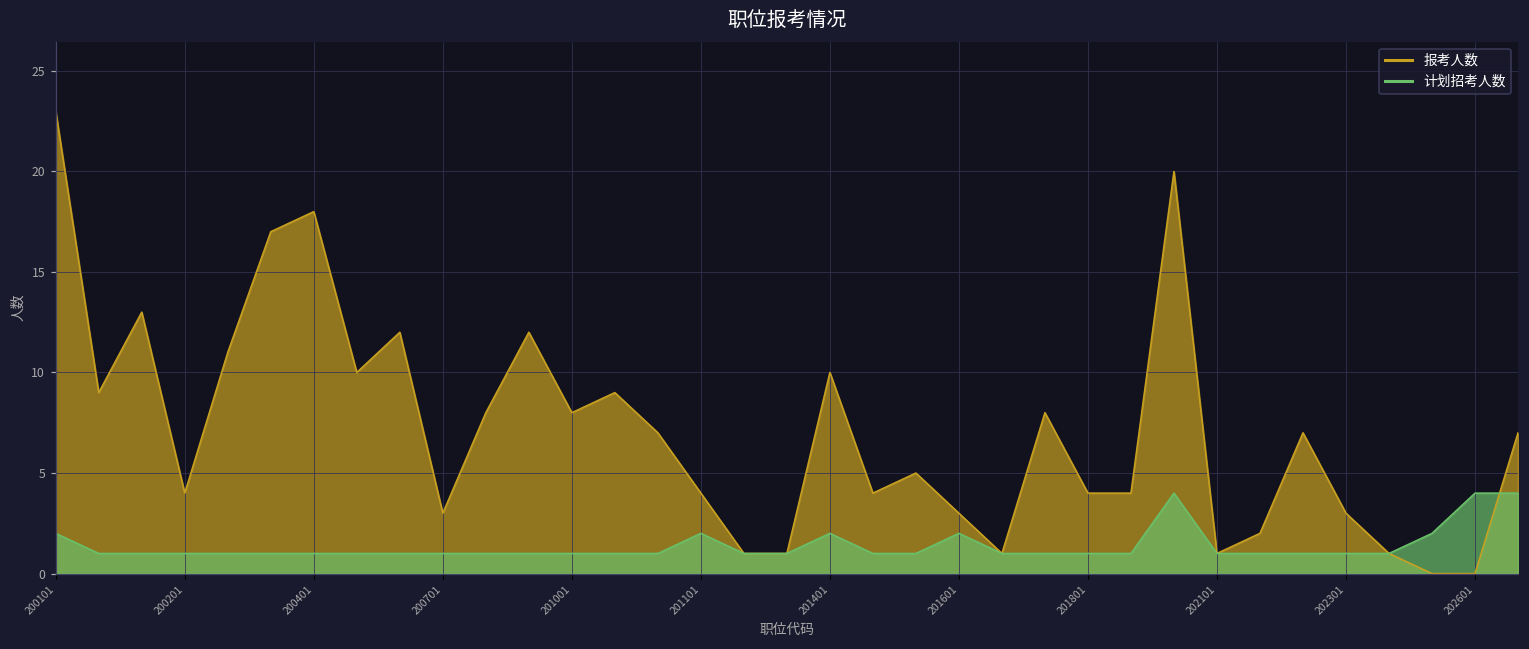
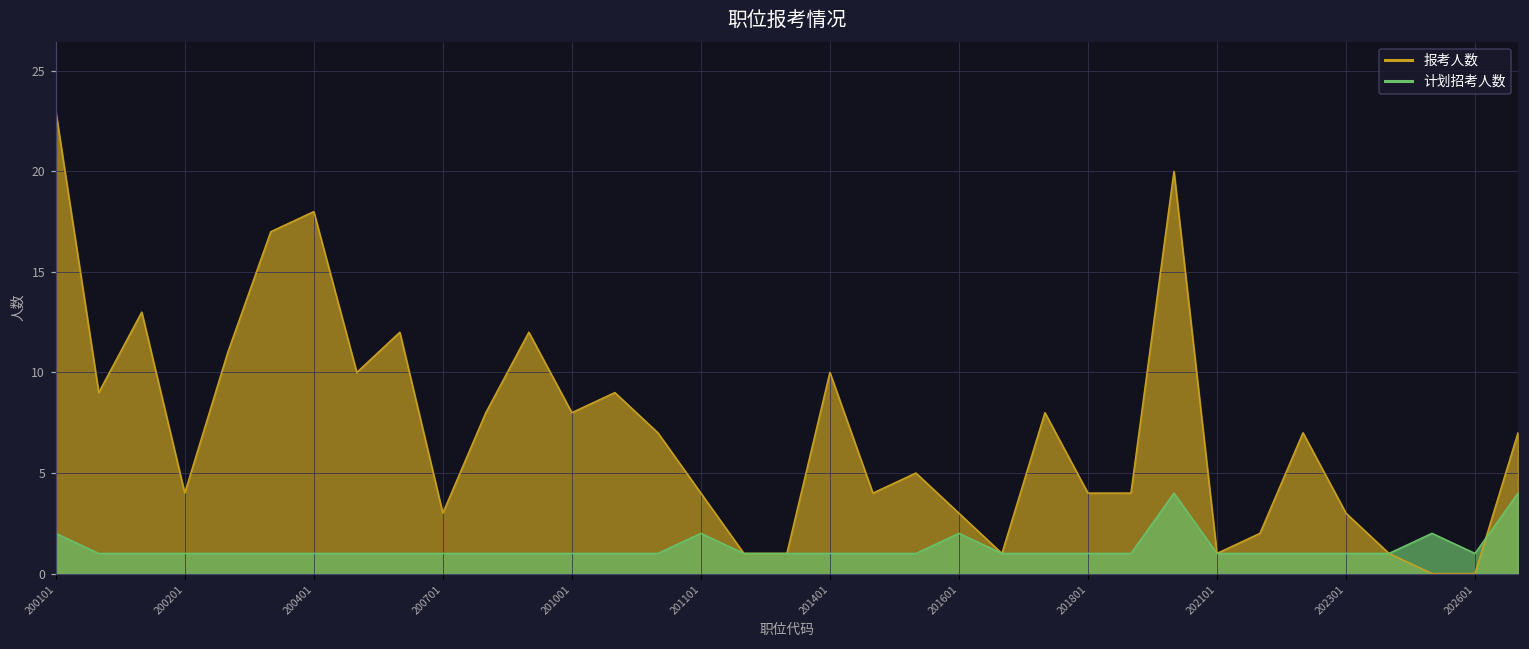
  {
    "报考人数": {
      "200101": 23,
      "200201": 4,
      "200401": 18,
      "200701": 3,
      "201001": 8,
      "201101": 4,
      "201401": 10,
      "201601": 3,
      "201801": 4,
      "202301": 3,
      "202601": 0
    },
    "计划招考人数": {
      "200101": 2,
      "200201": 1,
      "200401": 1,
      "200701": 1,
      "201001": 1,
      "201101": 2,
-     "201401": 2,
+     "201401": 1,
      "201601": 2,
      "201801": 1,
      "202301": 1,
-     "202601": 4
+     "202601": 1
    }
  }
